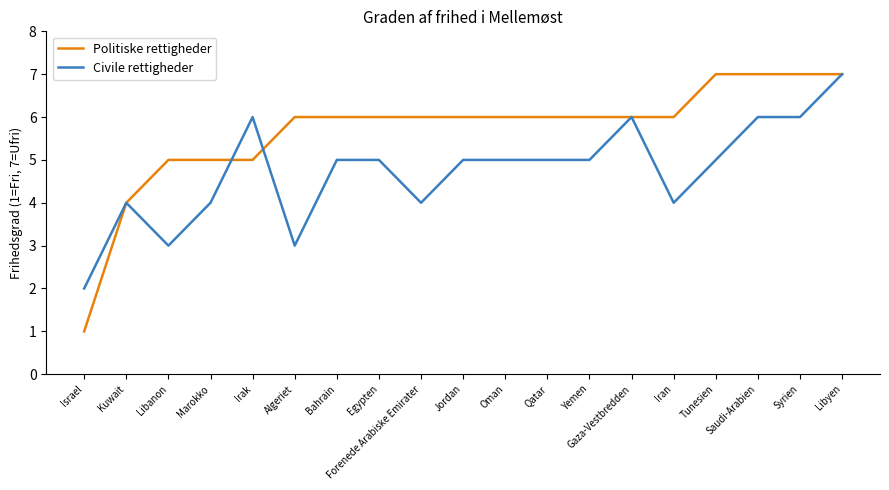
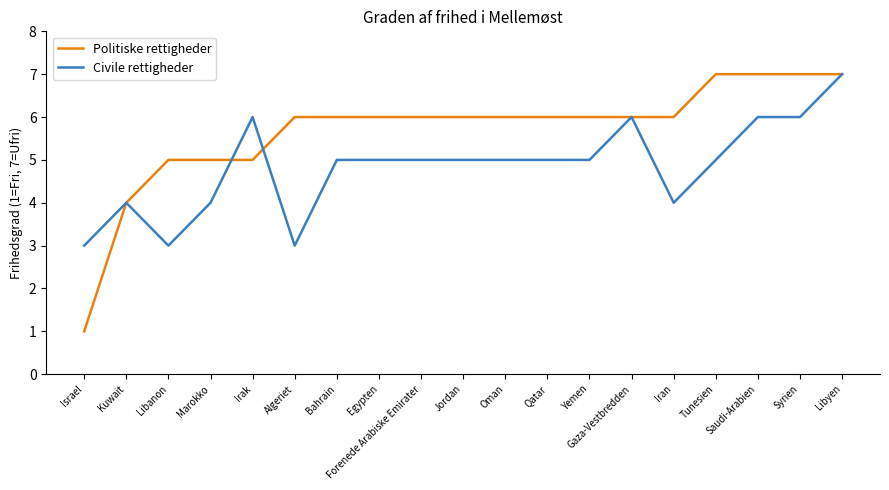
  {
    "Politiske rettigheder": {
      "Israel": 1,
      "Libanon": 5,
      "Marokko": 5,
      "Irak": 5,
      "Algeriet": 6,
      "Bahrain": 6,
      "Egypten": 6,
      "Forenede Arabiske Emirater": 6,
      "Jordan": 6,
      "Oman": 6,
      "Qatar": 6,
      "Yemen": 6,
      "Iran": 6,
      "Tunesien": 7,
      "Saudi-Arabien": 7,
      "Syrien": 7
    },
    "Civile rettigheder": {
-     "Israel": 2,
+     "Israel": 3,
      "Libanon": 3,
      "Marokko": 4,
      "Irak": 6,
      "Algeriet": 3,
      "Bahrain": 5,
      "Egypten": 5,
-     "Forenede Arabiske Emirater": 4,
+     "Forenede Arabiske Emirater": 5,
      "Jordan": 5,
      "Oman": 5,
      "Qatar": 5,
      "Yemen": 5,
      "Iran": 4,
      "Tunesien": 5,
      "Saudi-Arabien": 6,
      "Syrien": 6
    }
  }
